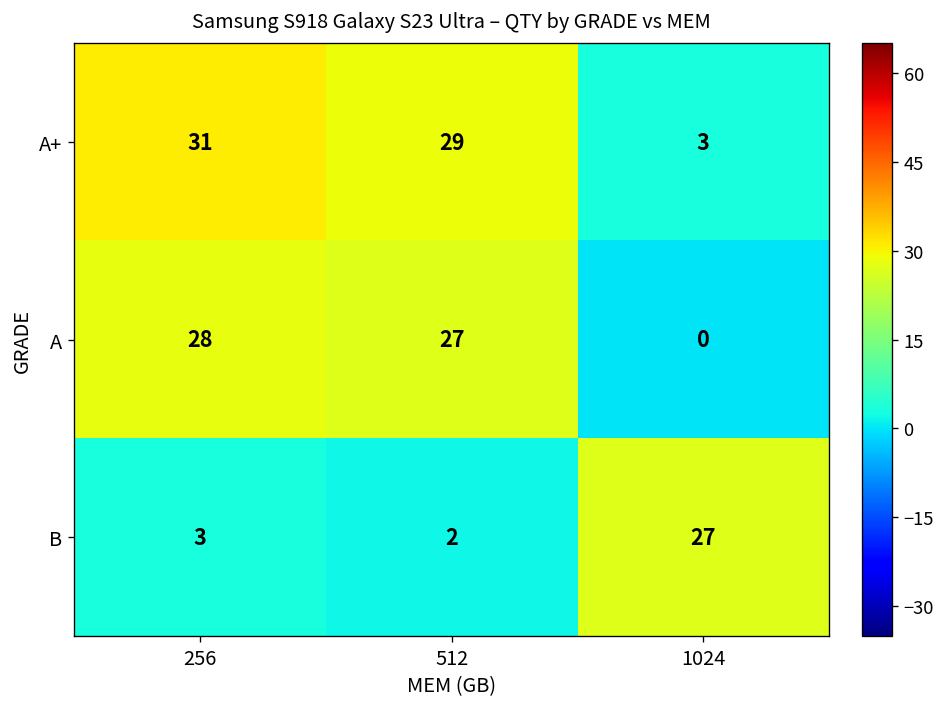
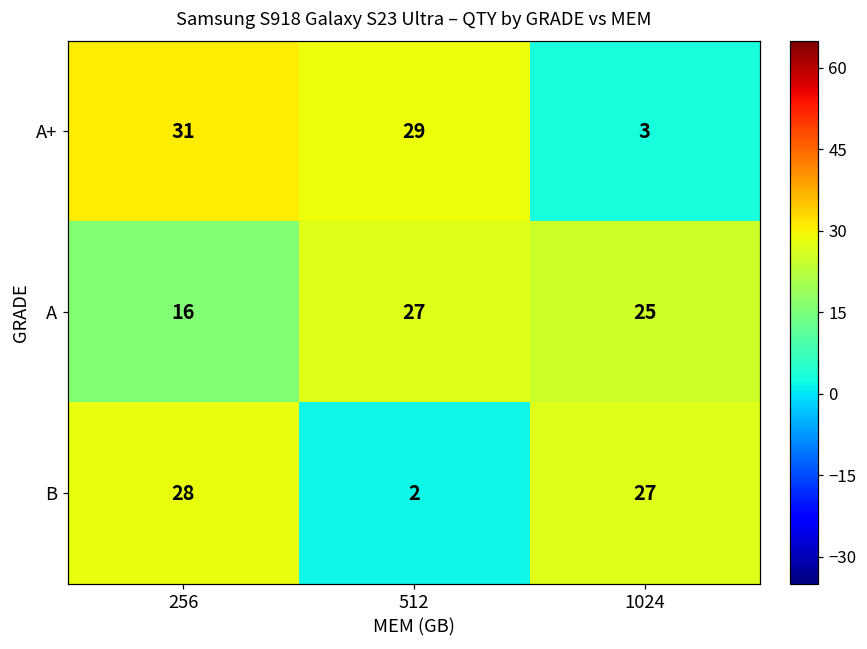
  {
    "A+": {
      "256": 31,
      "512": 29,
      "1024": 3
    },
    "A": {
-     "256": 28,
+     "256": 16,
      "512": 27,
-     "1024": 0
+     "1024": 25
    },
    "B": {
-     "256": 3,
+     "256": 28,
      "512": 2,
      "1024": 27
    }
  }
